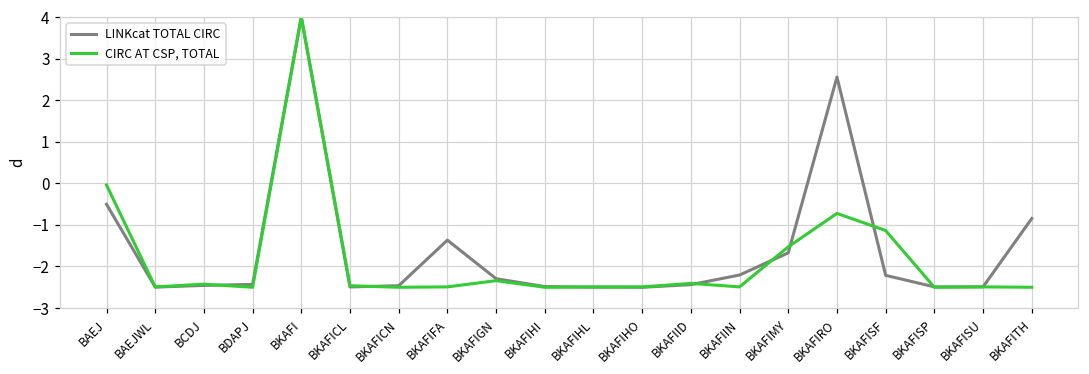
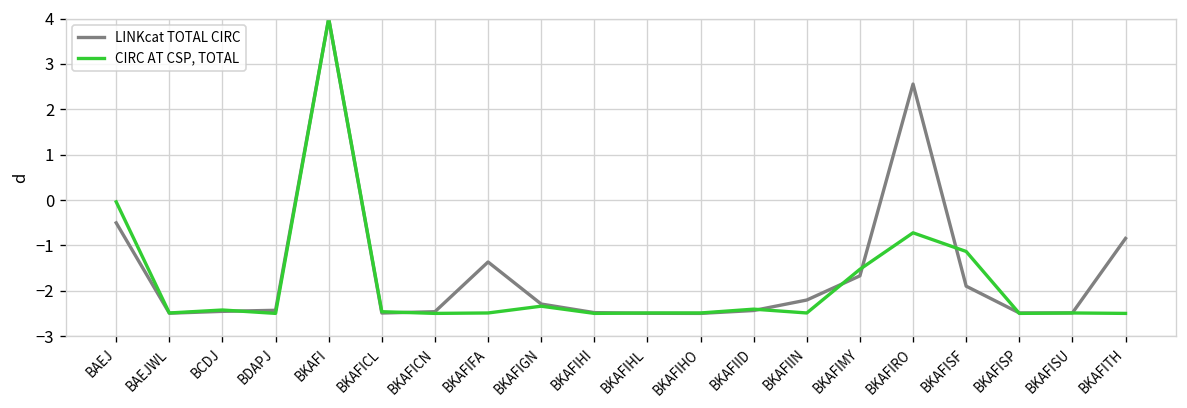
  {
    "LINKcat TOTAL CIRC": {
      "BAEJ": -0.5,
      "BDAPJ": -2.4,
      "BKAFIFA": -1.4,
      "BKAFIIN": -2.2,
      "BKAFIMY": -1.7,
      "BKAFIRO": 2.6,
-     "BKAFISF": -2.2,
+     "BKAFISF": -1.9,
      "BKAFITH": -0.8
    },
    "CIRC AT CSP, TOTAL": {
      "BAEJ": 0.0,
      "BDAPJ": -2.5,
      "BKAFIFA": -2.5,
      "BKAFIIN": -2.5,
      "BKAFIMY": -1.5,
      "BKAFIRO": -0.7,
      "BKAFISF": -1.1,
      "BKAFITH": -2.5
    }
  }
